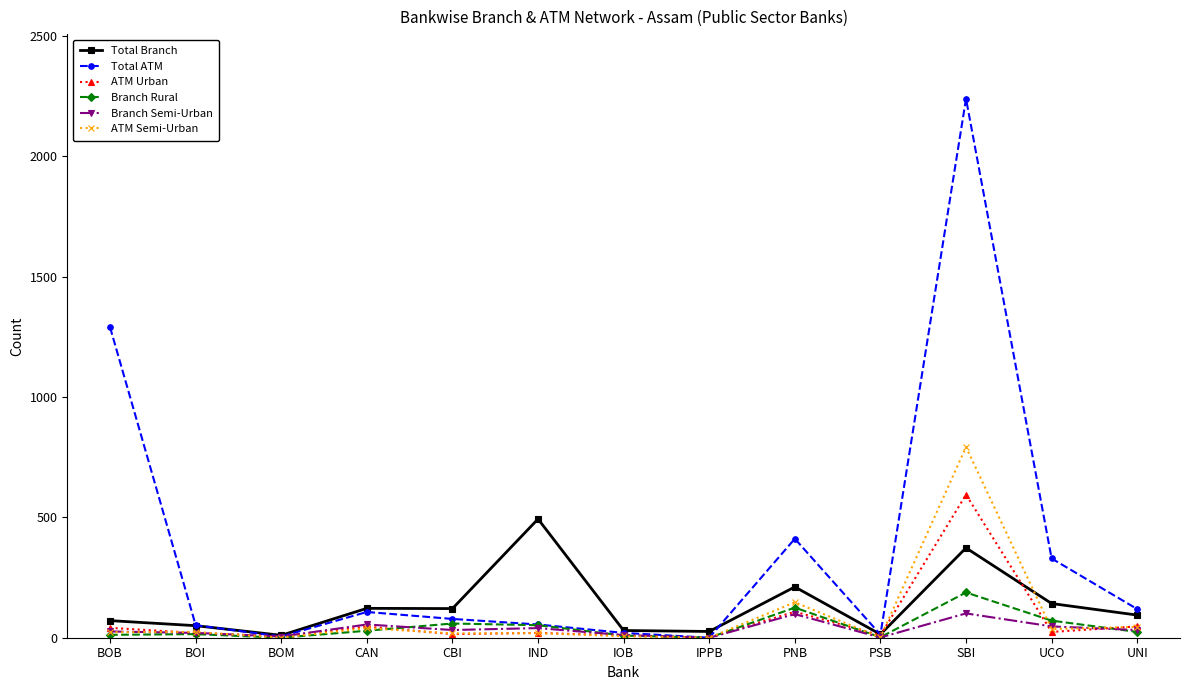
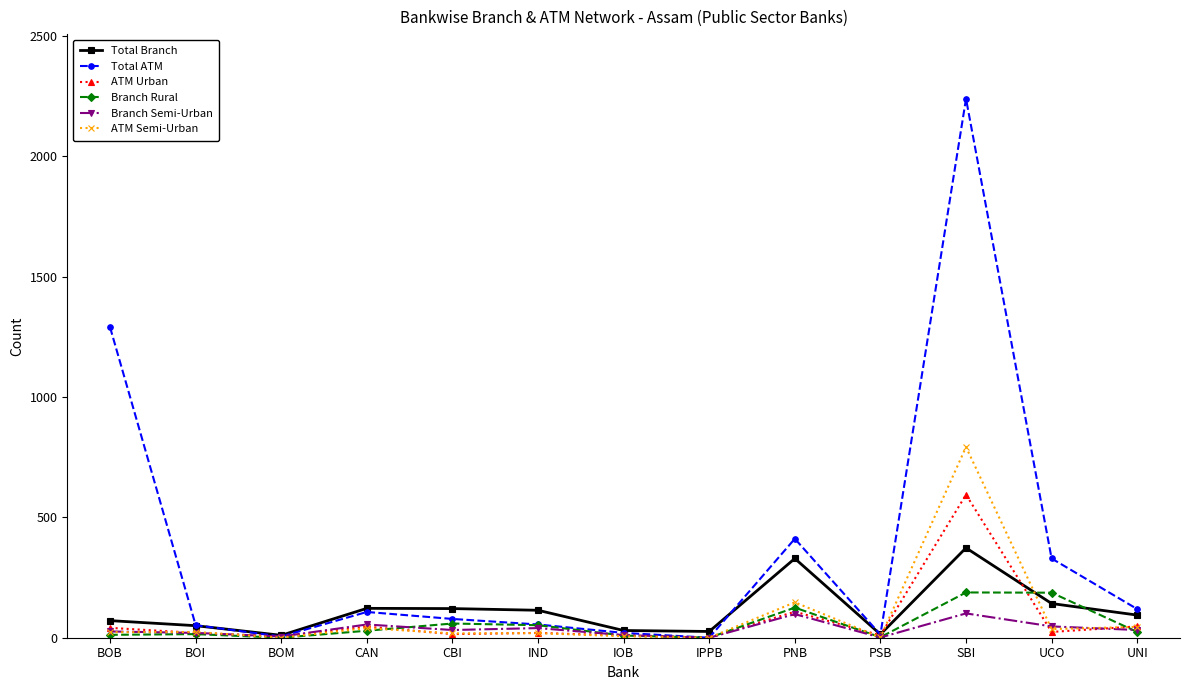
  {
    "Total Branch": {
      "BOB": 70,
      "CAN": 120,
      "CBI": 120,
-     "IND": 490,
+     "IND": 110,
      "IPPB": 30,
-     "PNB": 210,
+     "PNB": 330,
      "SBI": 370,
      "UCO": 140,
      "UNI": 90
    },
    "Total ATM": {
      "BOB": 1290,
      "CAN": 110,
      "CBI": 80,
      "PNB": 410,
      "SBI": 2240,
      "UCO": 330,
      "UNI": 120
    },
    "ATM Urban": {
      "BOB": 40,
      "SBI": 590,
      "UCO": 20
    },
    "Branch Rural": {
      "BOB": 10,
      "CAN": 30,
      "CBI": 60,
      "PNB": 130,
      "SBI": 190,
-     "UCO": 70
+     "UCO": 190
    },
    "Branch Semi-Urban": {
      "CBI": 30,
      "IND": 40,
      "SBI": 100,
      "UCO": 50
    },
    "ATM Semi-Urban": {
      "PNB": 150,
      "SBI": 790,
      "UCO": 40
    }
  }
